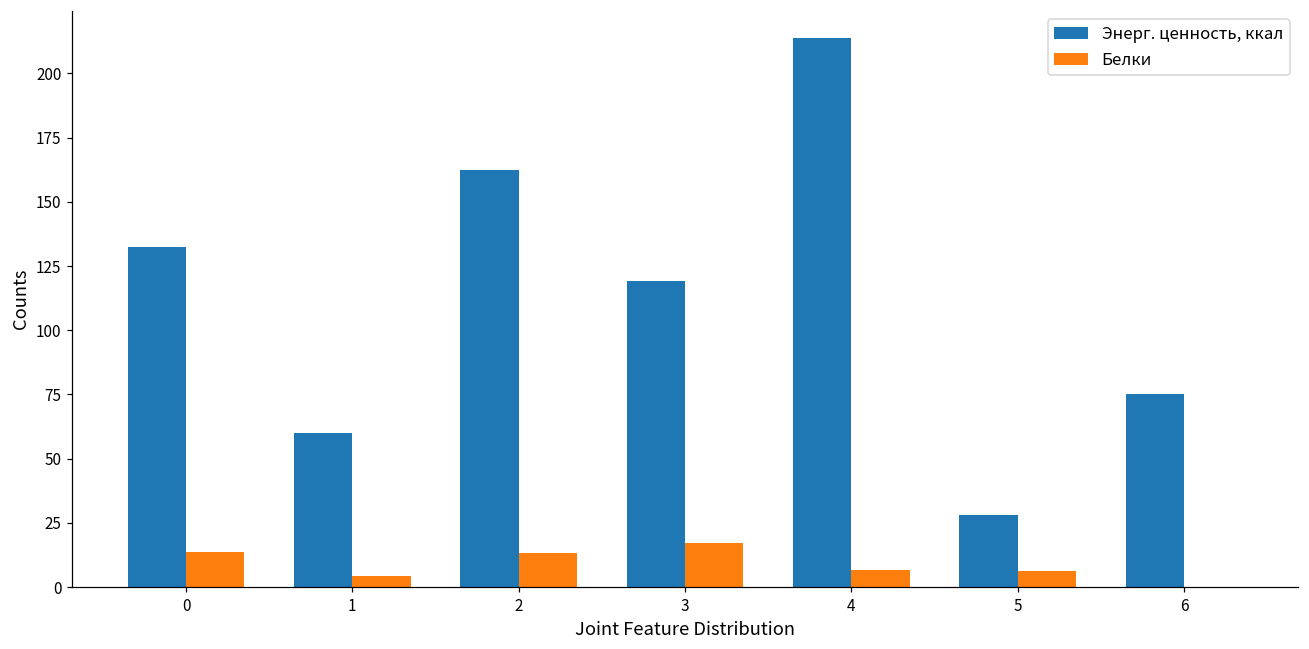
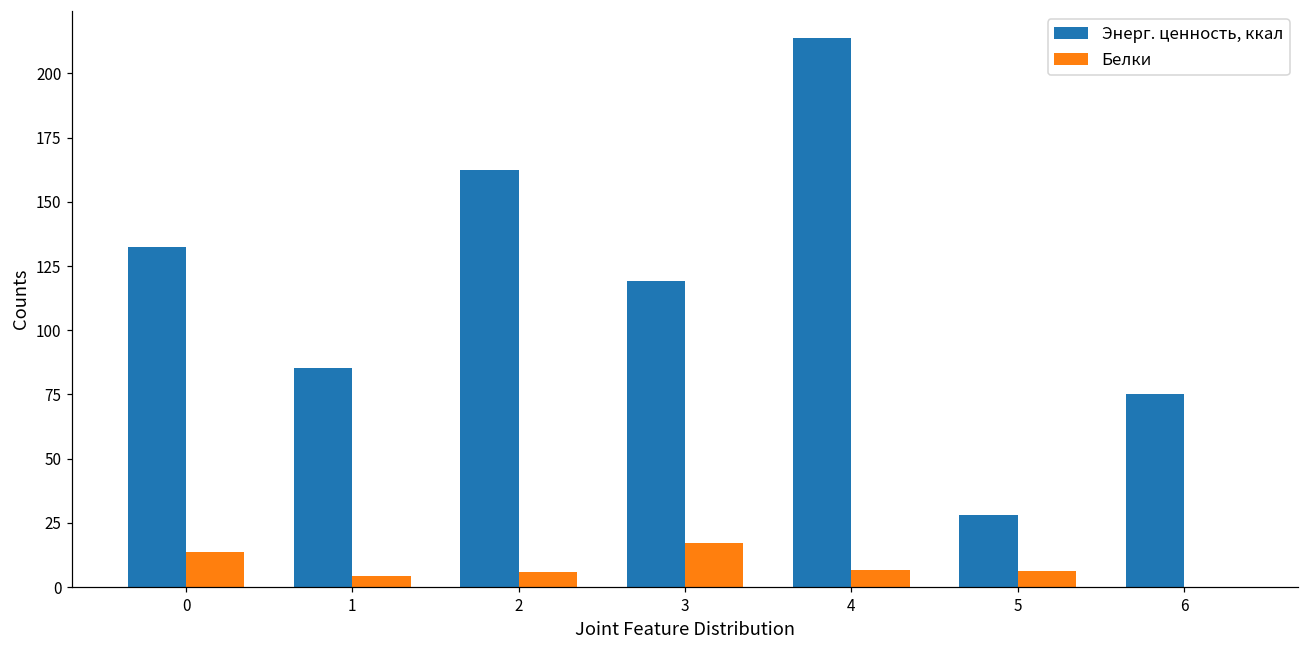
  {
    "Энерг. ценность, ккал": {
      "0": 132,
-     "1": 60,
+     "1": 85,
      "2": 162,
      "3": 119,
      "4": 214,
      "5": 28,
      "6": 75
    },
    "Белки": {
      "0": 14,
      "1": 4,
-     "2": 13,
+     "2": 6,
      "3": 17,
      "4": 7,
      "5": 6
    }
  }
